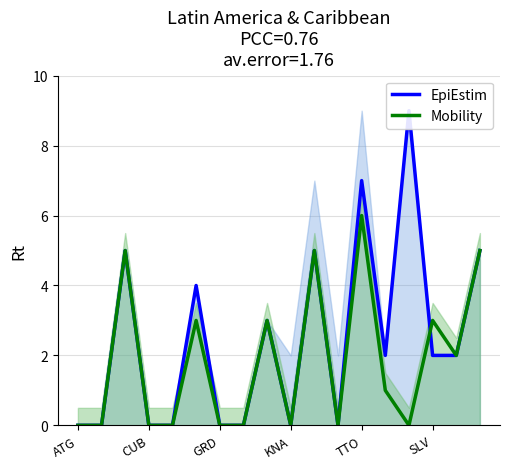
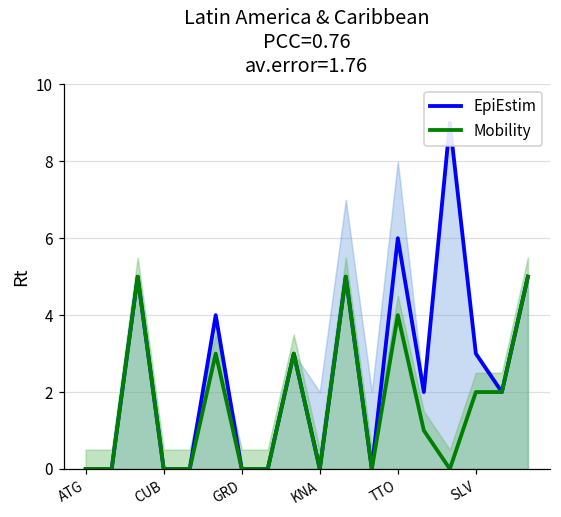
  {
    "EpiEstim": {
-     "TTO": 7,
-     "SLV": 2
+     "TTO": 6,
+     "SLV": 3
    },
    "Mobility": {
-     "TTO": 6,
-     "SLV": 3
+     "TTO": 4,
+     "SLV": 2
    }
  }
